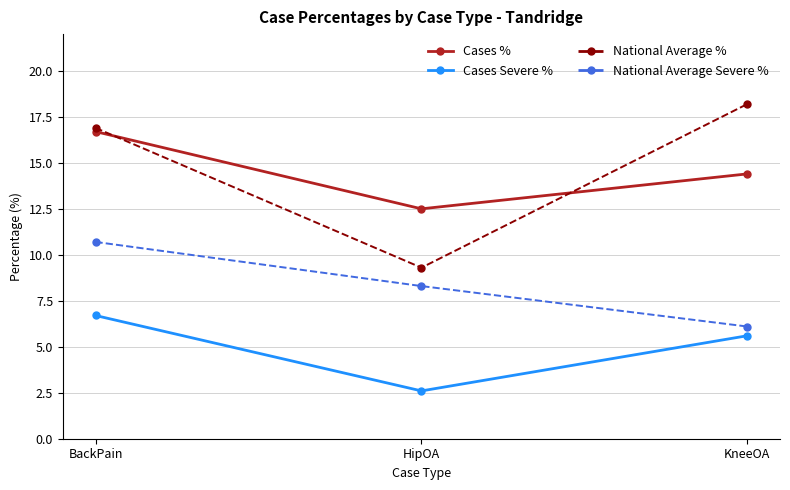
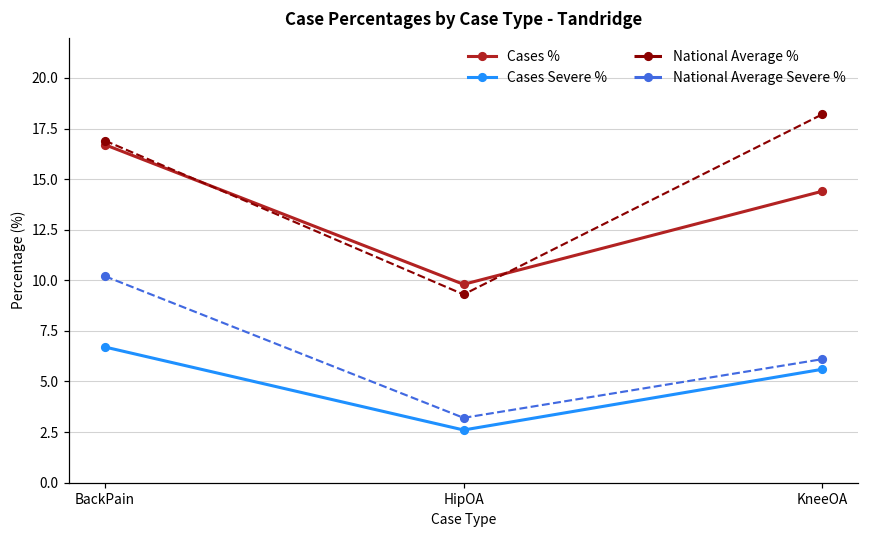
  {
    "Cases %": {
      "BackPain": 16.7,
-     "HipOA": 12.5,
+     "HipOA": 9.8,
      "KneeOA": 14.4
    },
    "Cases Severe %": {
      "BackPain": 6.7,
      "HipOA": 2.6,
      "KneeOA": 5.6
    },
    "National Average %": {
      "BackPain": 16.9,
      "HipOA": 9.3,
      "KneeOA": 18.2
    },
    "National Average Severe %": {
-     "BackPain": 10.7,
-     "HipOA": 8.3,
+     "BackPain": 10.2,
+     "HipOA": 3.2,
      "KneeOA": 6.1
    }
  }
